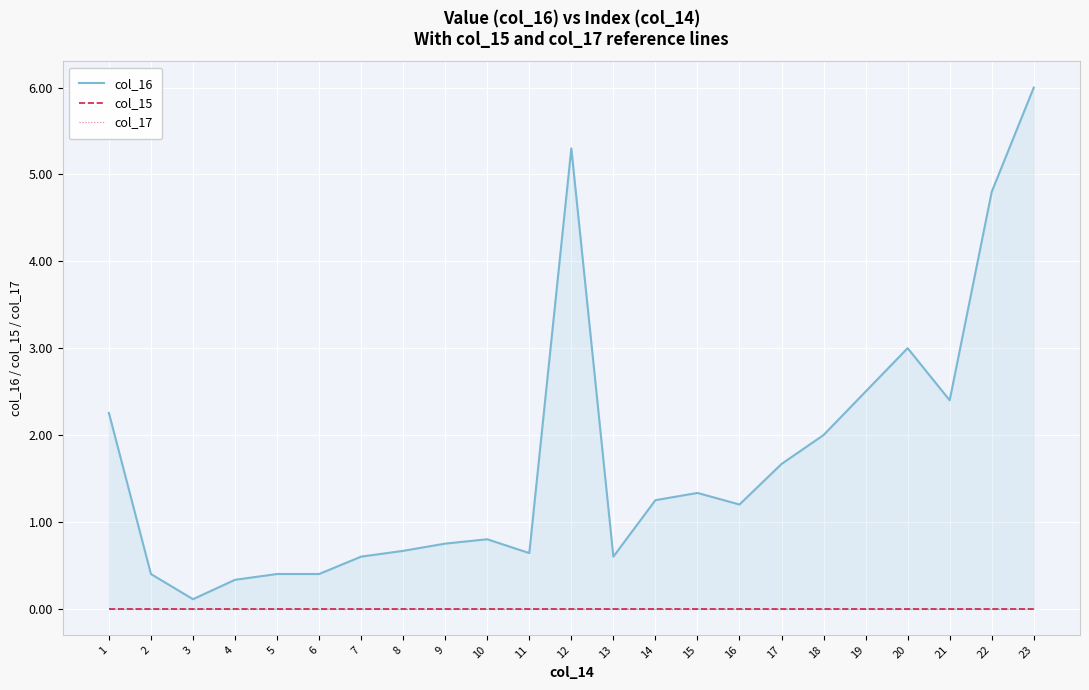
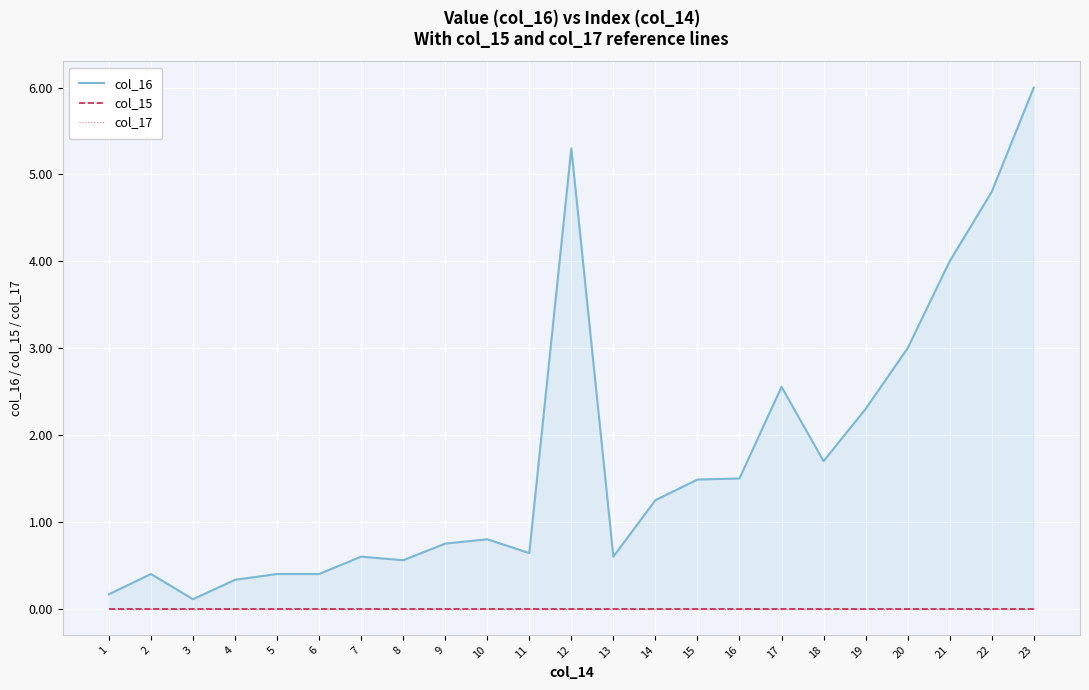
  {
    "col_16": {
-     "1": 2.3,
+     "1": 0.2,
      "2": 0.4,
      "3": 0.1,
      "4": 0.3,
      "5": 0.4,
      "6": 0.4,
      "7": 0.6,
-     "8": 0.7,
+     "8": 0.6,
      "9": 0.8,
      "10": 0.8,
      "11": 0.6,
      "12": 5.3,
      "13": 0.6,
      "14": 1.3,
-     "15": 1.3,
-     "16": 1.2,
-     "17": 1.7,
-     "18": 2.0,
-     "19": 2.5,
+     "15": 1.5,
+     "16": 1.5,
+     "17": 2.6,
+     "18": 1.7,
+     "19": 2.3,
      "20": 3.0,
-     "21": 2.4,
+     "21": 4.0,
      "22": 4.8,
      "23": 6.0
    },
    "col_17": {
      "1": 0.0,
      "2": 0.0,
      "3": 0.0,
      "4": 0.0,
      "5": 0.0,
      "6": 0.0,
      "7": 0.0,
      "8": 0.0,
      "9": 0.0,
      "10": 0.0,
      "11": 0.0,
      "12": 0.0,
      "13": 0.0,
      "14": 0.0,
      "15": 0.0,
      "16": 0.0,
      "17": 0.0,
      "18": 0.0,
      "19": 0.0,
      "20": 0.0,
      "21": 0.0,
      "22": 0.0,
      "23": 0.0
    }
  }
